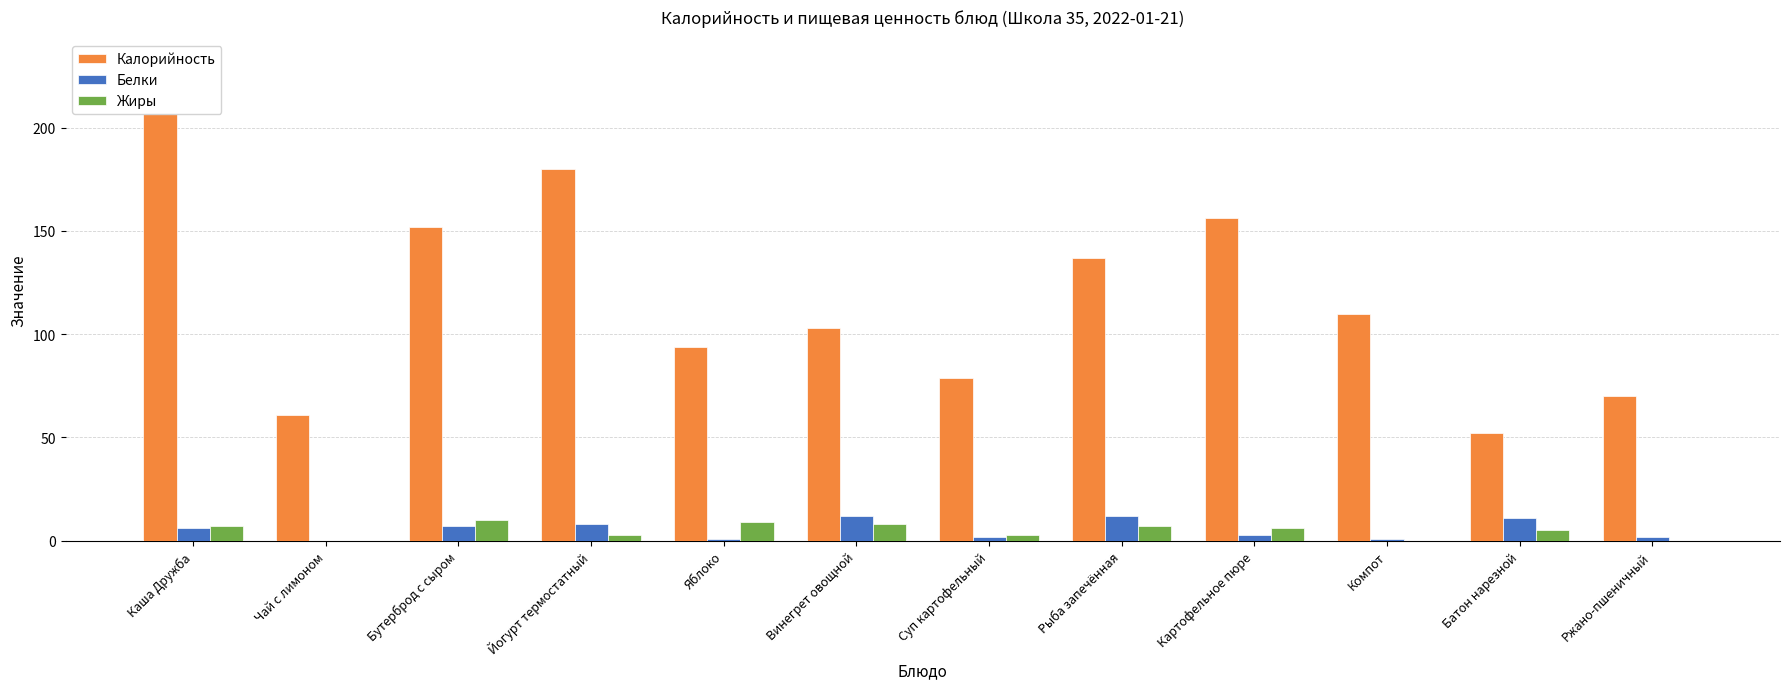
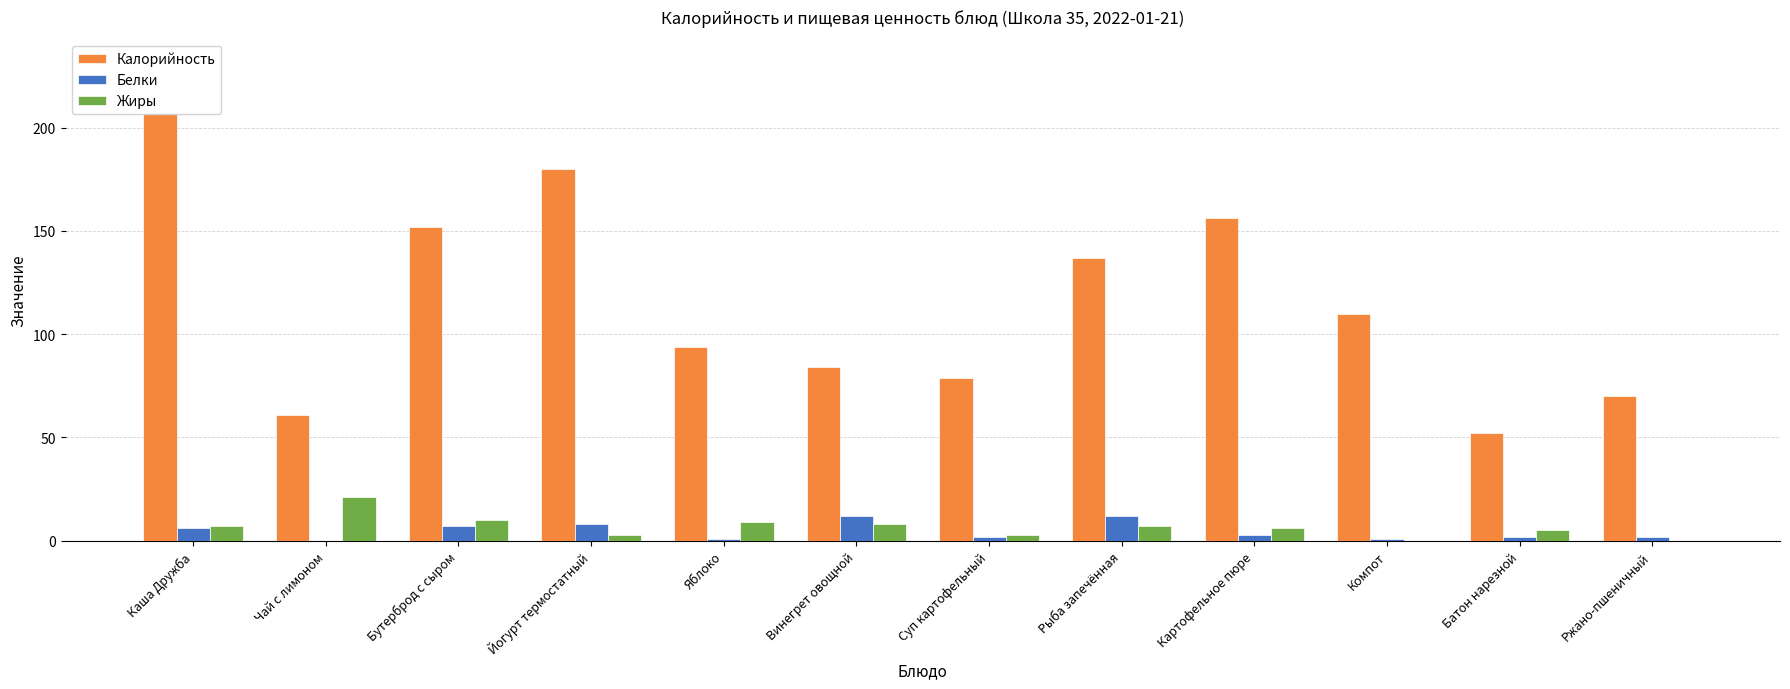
  {
    "Калорийность": {
      "Чай с лимоном": 61,
      "Бутерброд с сыром": 152,
      "Йогурт термостатный": 180,
      "Яблоко": 94,
-     "Винегрет овощной": 103,
+     "Винегрет овощной": 84,
      "Суп картофельный": 79,
      "Рыба запечённая": 137,
      "Картофельное пюре": 156,
      "Компот": 110,
      "Батон нарезной": 52,
      "Ржано-пшеничный": 70
    },
    "Белки": {
      "Каша Дружба": 6,
      "Чай с лимоном": 0,
      "Бутерброд с сыром": 7,
      "Йогурт термостатный": 8,
      "Винегрет овощной": 12,
      "Суп картофельный": 2,
      "Рыба запечённая": 12,
      "Картофельное пюре": 3,
-     "Батон нарезной": 11,
+     "Батон нарезной": 2,
      "Ржано-пшеничный": 2
    },
    "Жиры": {
      "Каша Дружба": 7,
-     "Чай с лимоном": 0,
+     "Чай с лимоном": 21,
      "Бутерброд с сыром": 10,
      "Йогурт термостатный": 3,
      "Яблоко": 9,
      "Винегрет овощной": 8,
      "Суп картофельный": 3,
      "Рыба запечённая": 7,
      "Картофельное пюре": 6,
      "Компот": 0,
      "Батон нарезной": 5,
      "Ржано-пшеничный": 0
    }
  }
